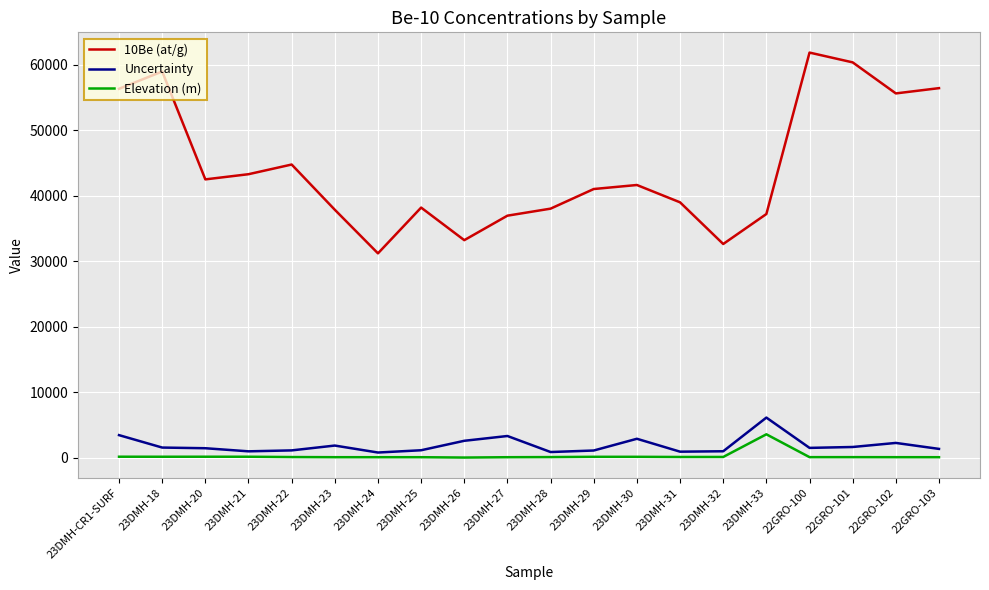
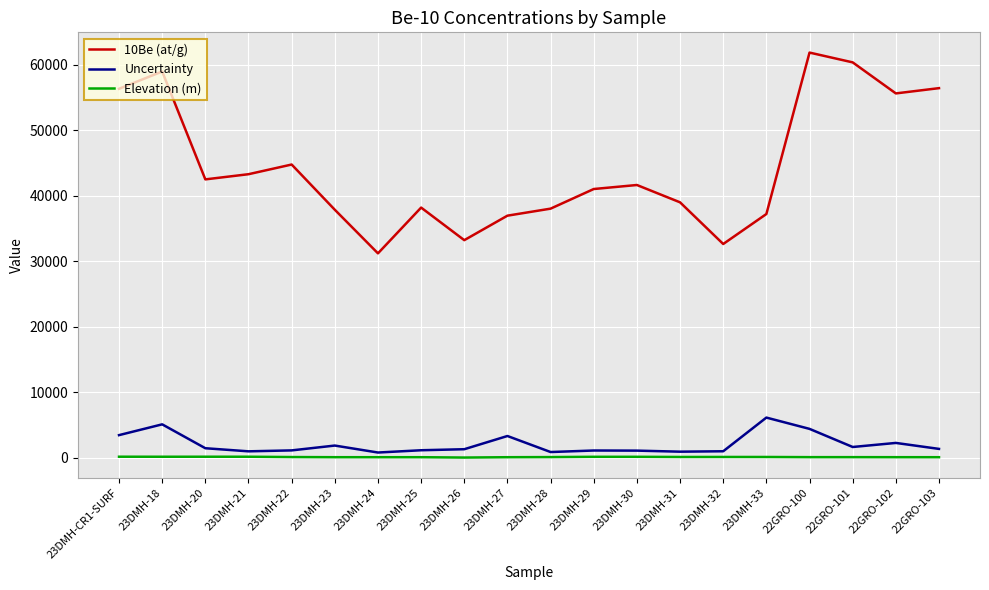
  {
    "10Be (at/g)": {
      "23DMH-20": 43000,
      "23DMH-21": 43000,
      "23DMH-22": 45000,
      "23DMH-23": 38000,
      "23DMH-24": 31000,
      "23DMH-25": 38000,
      "23DMH-26": 33000,
      "23DMH-27": 37000,
      "23DMH-28": 38000,
      "23DMH-29": 41000,
      "23DMH-30": 42000,
      "23DMH-31": 39000,
      "23DMH-32": 33000,
      "23DMH-33": 37000,
      "22GRO-100": 62000,
      "22GRO-101": 60000,
      "22GRO-102": 56000,
      "22GRO-103": 56000
    },
    "Uncertainty": {
      "23DMH-CR1-SURF": 3000,
-     "23DMH-18": 2000,
+     "23DMH-18": 5000,
      "23DMH-20": 1000,
      "23DMH-21": 1000,
      "23DMH-22": 1000,
      "23DMH-23": 2000,
      "23DMH-24": 1000,
      "23DMH-25": 1000,
-     "23DMH-26": 3000,
+     "23DMH-26": 1000,
      "23DMH-27": 3000,
      "23DMH-28": 1000,
      "23DMH-29": 1000,
-     "23DMH-30": 3000,
+     "23DMH-30": 1000,
      "23DMH-31": 1000,
      "23DMH-32": 1000,
      "23DMH-33": 6000,
-     "22GRO-100": 2000,
+     "22GRO-100": 4000,
      "22GRO-101": 2000,
      "22GRO-102": 2000,
      "22GRO-103": 1000
    },
    "Elevation (m)": {
      "23DMH-CR1-SURF": 0,
      "23DMH-18": 0,
      "23DMH-20": 0,
      "23DMH-21": 0,
      "23DMH-22": 0,
      "23DMH-23": 0,
      "23DMH-24": 0,
      "23DMH-25": 0,
      "23DMH-26": 0,
      "23DMH-27": 0,
      "23DMH-28": 0,
      "23DMH-29": 0,
      "23DMH-30": 0,
      "23DMH-31": 0,
      "23DMH-32": 0,
-     "23DMH-33": 4000,
+     "23DMH-33": 0,
      "22GRO-100": 0,
      "22GRO-101": 0,
      "22GRO-102": 0,
      "22GRO-103": 0
    }
  }
